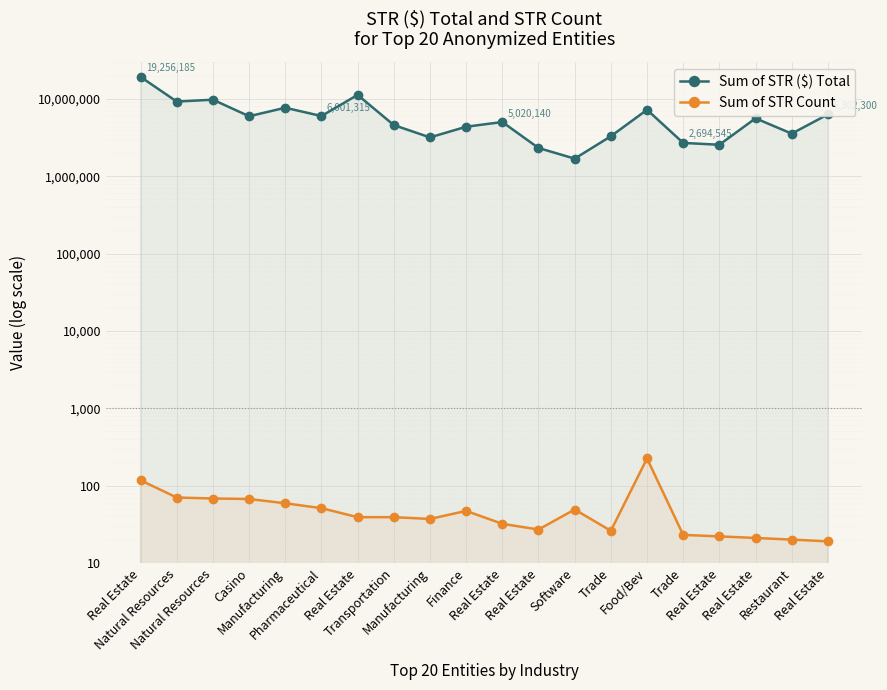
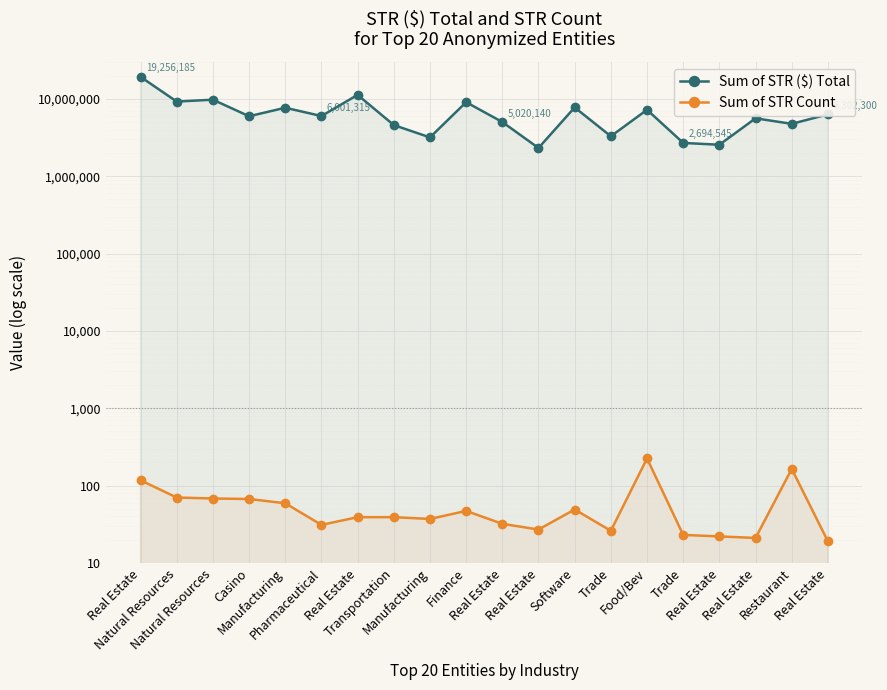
  {
    "Sum of STR ($) Total": {
      "Casino": "6,000,000",
      "Transportation": "5,000,000",
-     "Finance": "4,000,000",
-     "Software": "1,700,000",
+     "Finance": "9,000,000",
+     "Software": "8,000,000",
      "Food/Bev": "7,000,000",
-     "Restaurant": "4,000,000"
+     "Restaurant": "5,000,000"
    },
    "Sum of STR Count": {
      "Casino": "70",
-     "Pharmaceutical": "50",
+     "Pharmaceutical": "31",
      "Transportation": "40",
      "Finance": "50",
      "Software": "50",
      "Food/Bev": "220",
-     "Restaurant": "20"
+     "Restaurant": "160"
    }
  }
